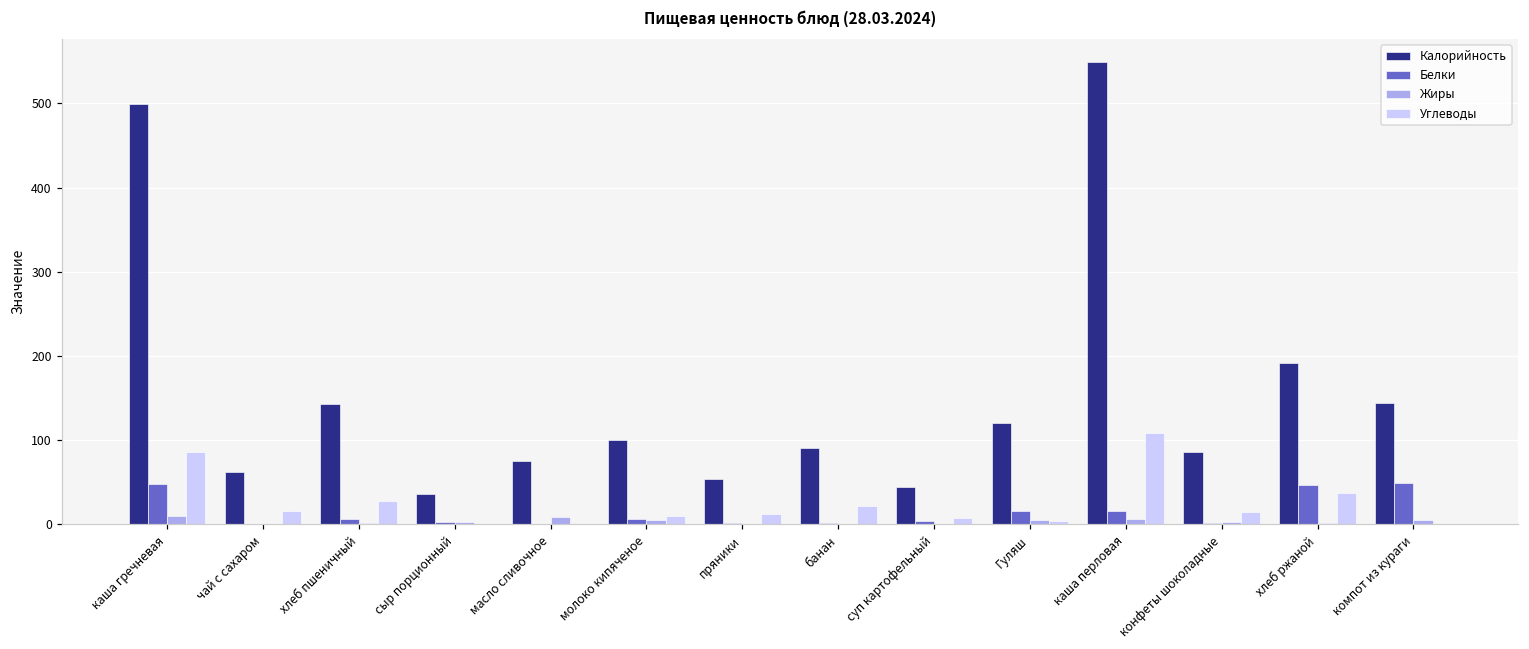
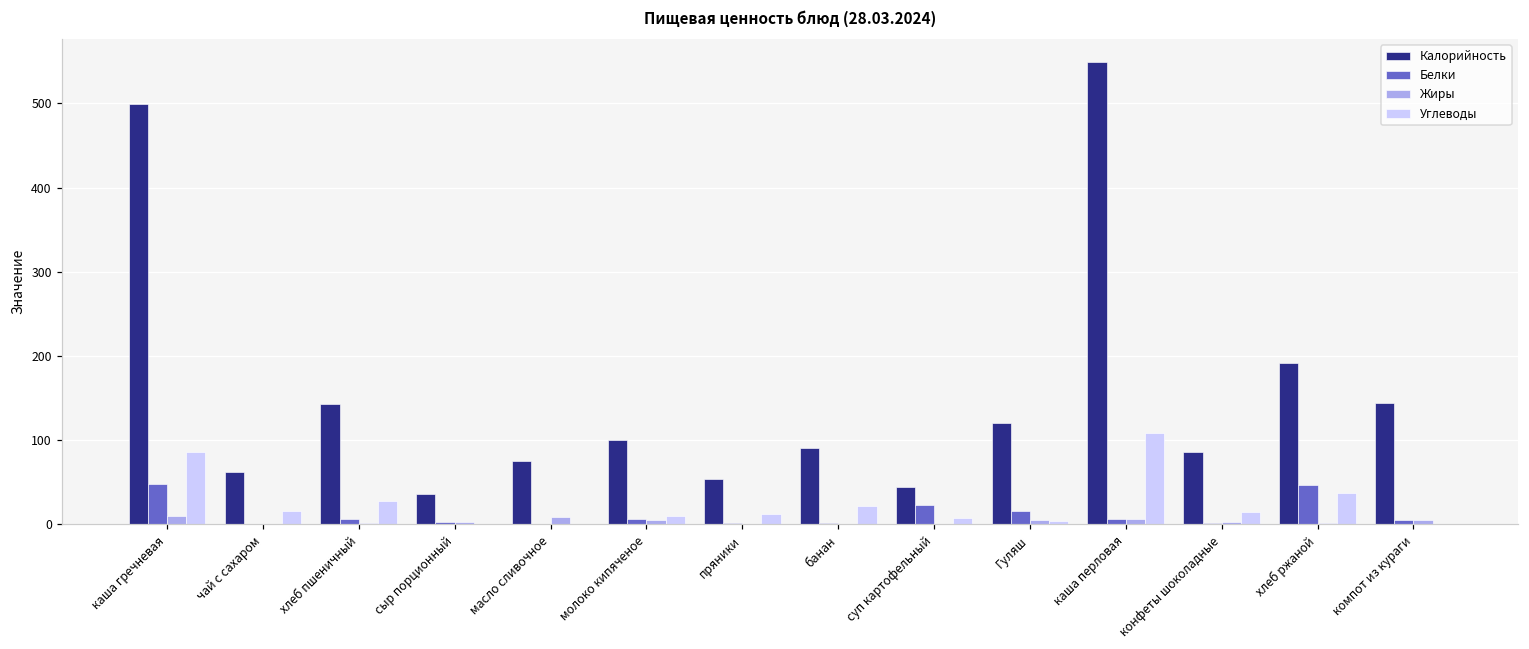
  {
    "Калорийность": {
      "каша гречневая": 500,
      "чай с сахаром": 60,
      "хлеб пшеничный": 140,
      "сыр порционный": 40,
      "масло сливочное": 70,
      "молоко кипяченое": 100,
      "пряники": 50,
      "банан": 90,
      "суп картофельный": 40,
      "Гуляш": 120,
      "каша перловая": 550,
      "конфеты шоколадные": 90,
      "хлеб ржаной": 190,
      "компот из кураги": 140
    },
    "Белки": {
      "каша гречневая": 50,
      "хлеб пшеничный": 10,
      "молоко кипяченое": 10,
-     "суп картофельный": 0,
+     "суп картофельный": 20,
      "Гуляш": 20,
-     "каша перловая": 20,
+     "каша перловая": 10,
      "хлеб ржаной": 50,
-     "компот из кураги": 50
+     "компот из кураги": 10
    }
  }
